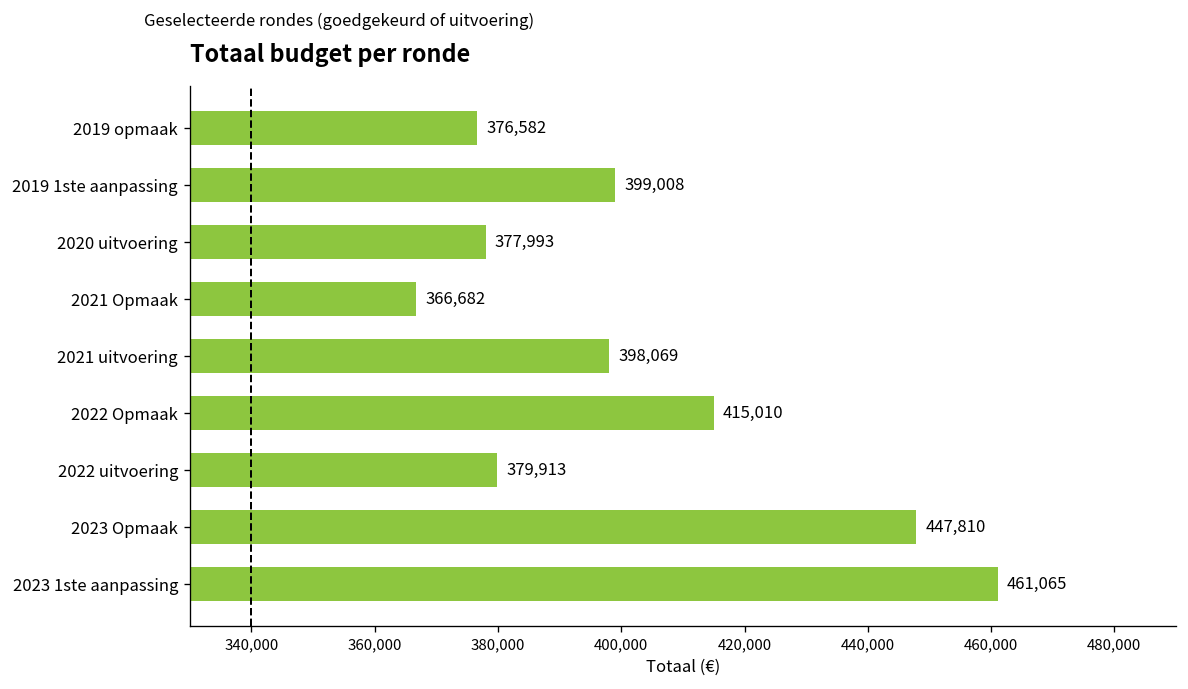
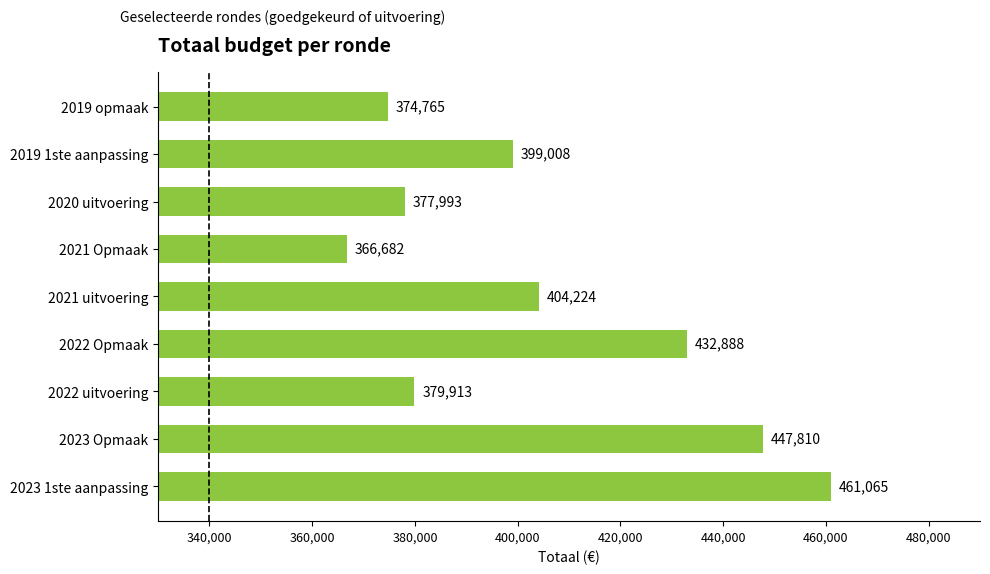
  {
-   "2019 opmaak": "376,582",
+   "2019 opmaak": "374,765",
    "2019 1ste aanpassing": "399,008",
    "2020 uitvoering": "377,993",
    "2021 Opmaak": "366,682",
-   "2021 uitvoering": "398,069",
-   "2022 Opmaak": "415,010",
+   "2021 uitvoering": "404,224",
+   "2022 Opmaak": "432,888",
    "2022 uitvoering": "379,913",
    "2023 Opmaak": "447,810",
    "2023 1ste aanpassing": "461,065"
  }
